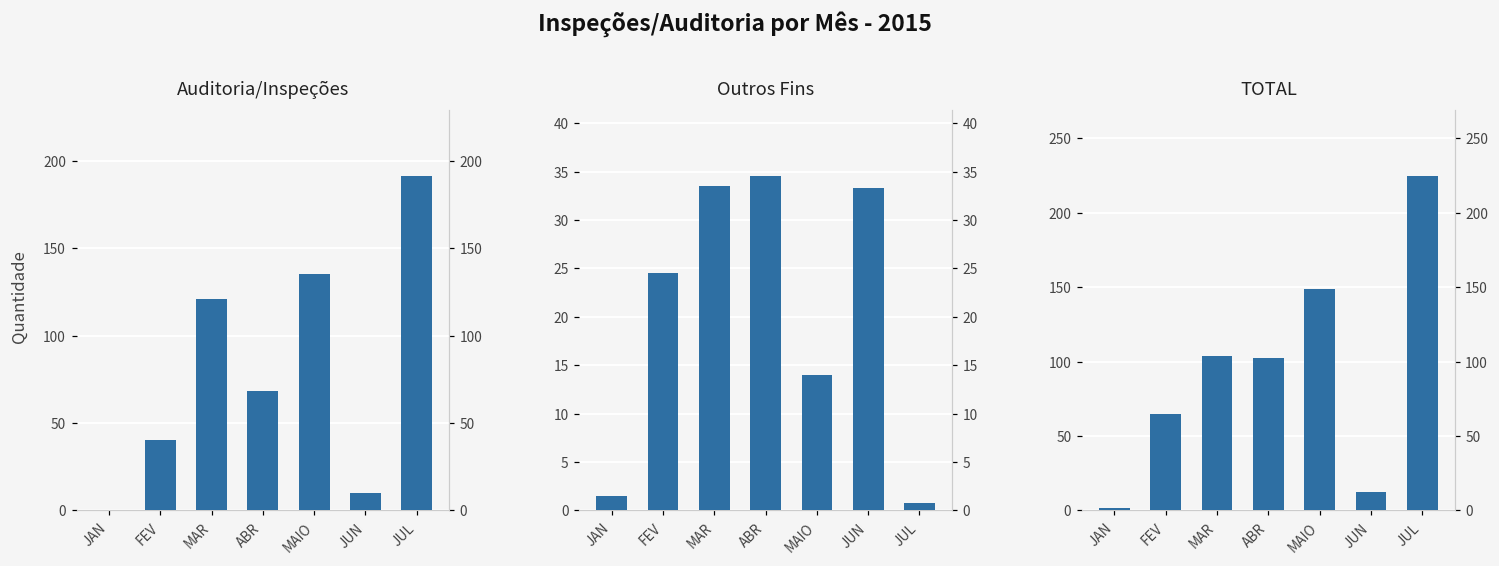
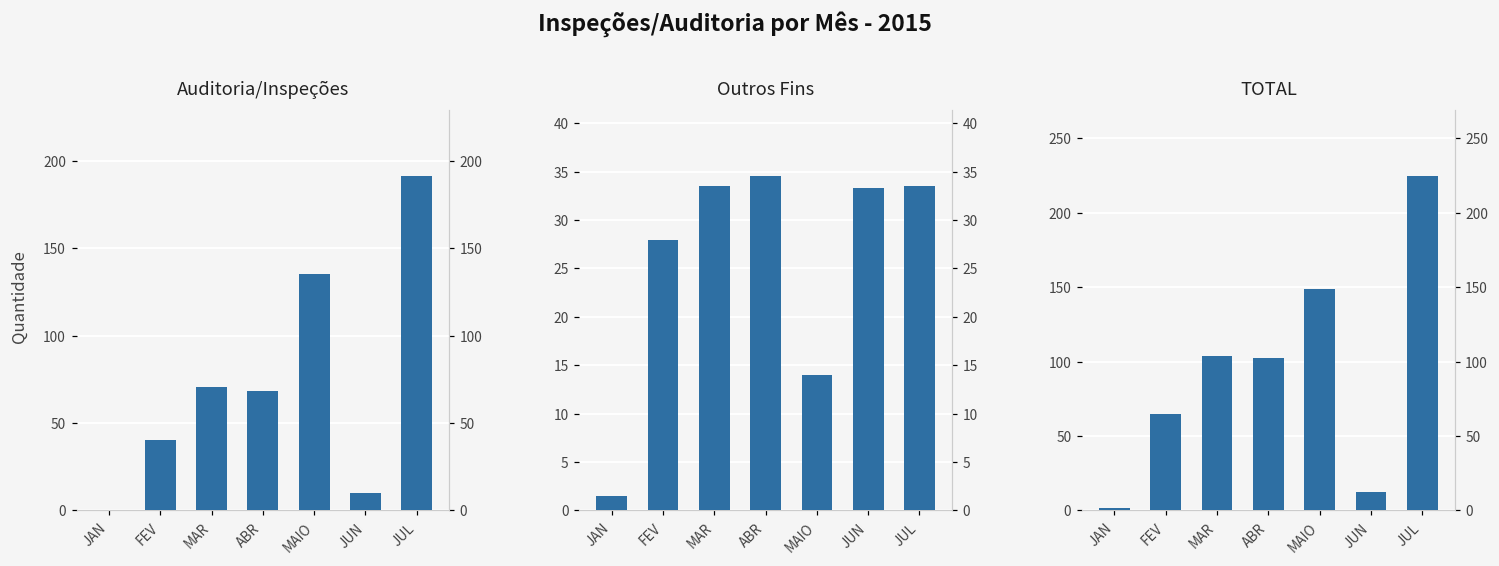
  {
    "Auditoria/Inspeções": {
      "JAN": 0,
      "FEV": 40,
-     "MAR": 121,
+     "MAR": 71,
      "ABR": 68,
      "MAIO": 135,
      "JUN": 10,
      "JUL": 191
    },
    "Outros Fins": {
      "JAN": 2,
-     "FEV": 25,
+     "FEV": 28,
      "MAR": 34,
      "ABR": 35,
      "MAIO": 14,
      "JUN": 33,
-     "JUL": 1
+     "JUL": 34
    },
    "TOTAL": {
      "FEV": 65,
      "MAR": 104,
      "ABR": 103,
      "MAIO": 149,
      "JUN": 13,
      "JUL": 225
    }
  }
